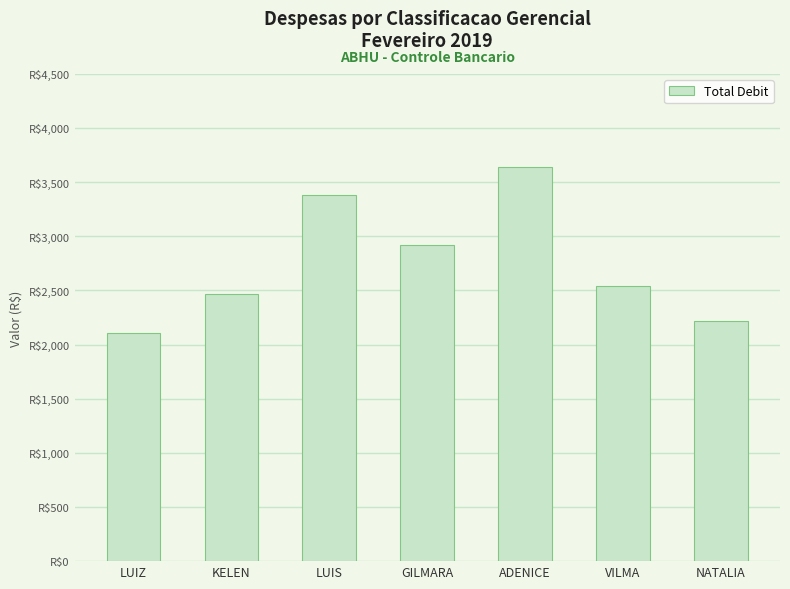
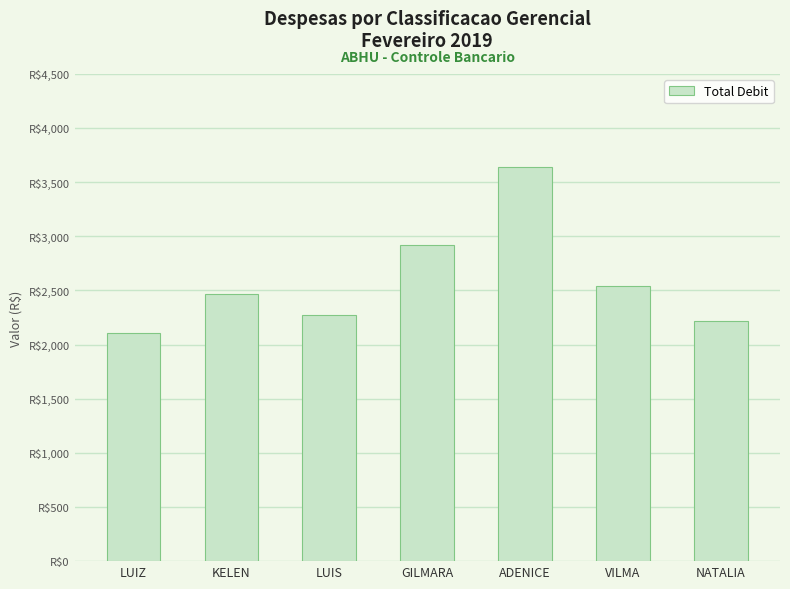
  {
    "LUIZ": "R$2,100",
    "KELEN": "R$2,470",
-   "LUIS": "R$3,380",
+   "LUIS": "R$2,280",
    "GILMARA": "R$2,920",
    "ADENICE": "R$3,640",
    "VILMA": "R$2,540",
    "NATALIA": "R$2,220"
  }
